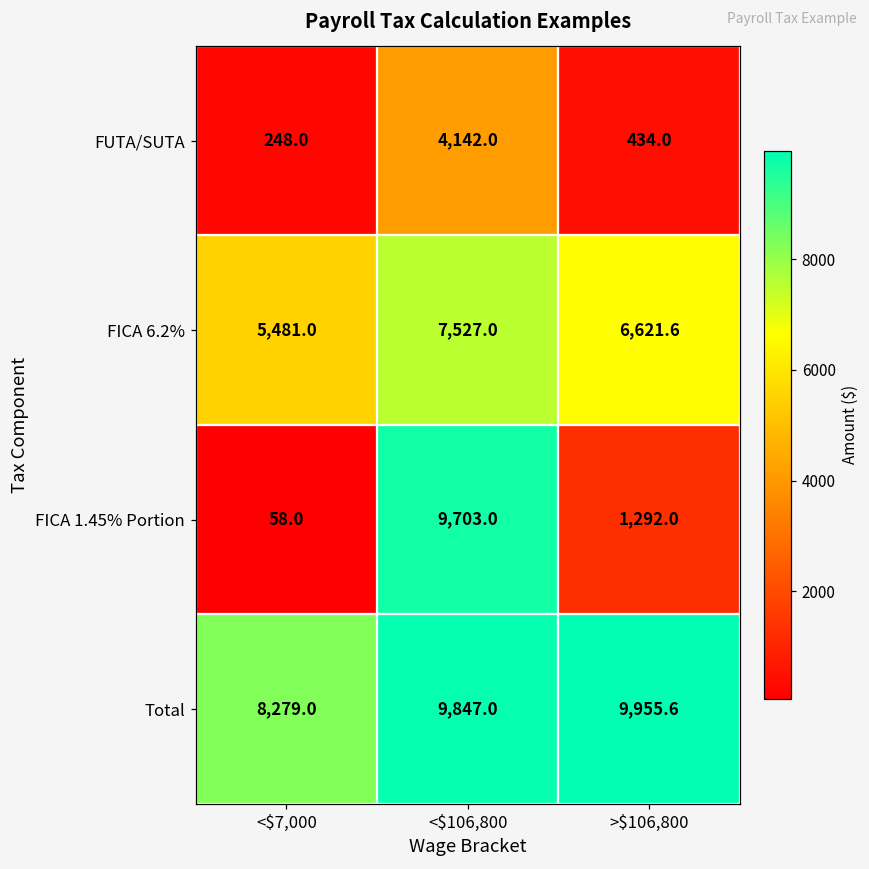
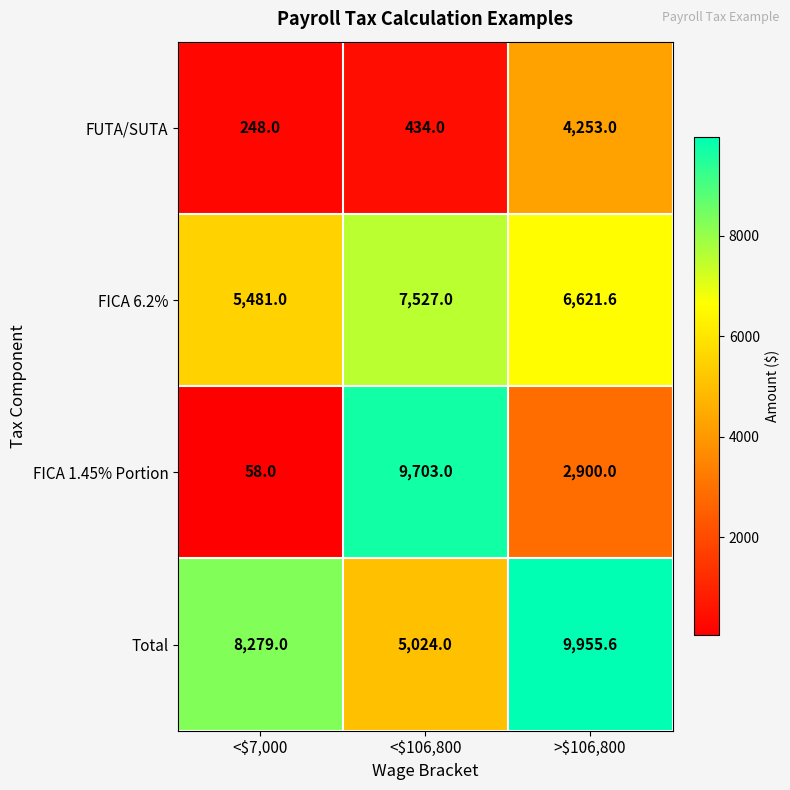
  {
    "FUTA/SUTA": {
      "<$7,000": "248.0",
-     "<$106,800": "4,142.0",
-     ">$106,800": "434.0"
+     "<$106,800": "434.0",
+     ">$106,800": "4,253.0"
    },
    "FICA 6.2%": {
      "<$7,000": "5,481.0",
      "<$106,800": "7,527.0",
      ">$106,800": "6,621.6"
    },
    "FICA 1.45% Portion": {
      "<$7,000": "58.0",
      "<$106,800": "9,703.0",
-     ">$106,800": "1,292.0"
+     ">$106,800": "2,900.0"
    },
    "Total": {
      "<$7,000": "8,279.0",
-     "<$106,800": "9,847.0",
+     "<$106,800": "5,024.0",
      ">$106,800": "9,955.6"
    }
  }
